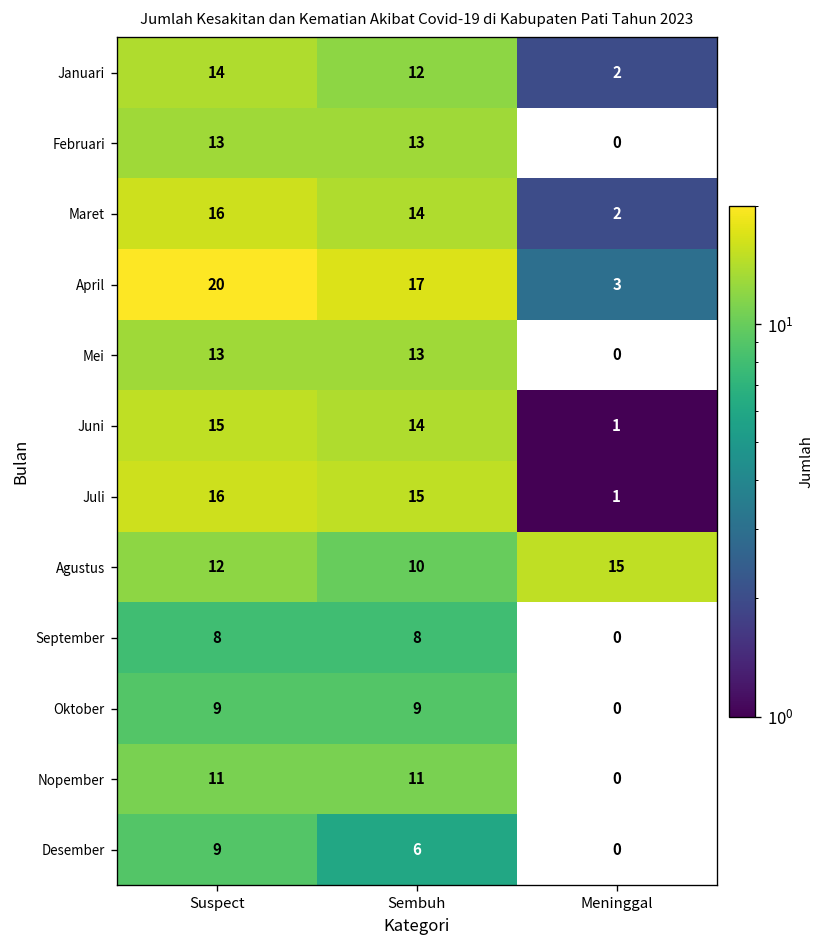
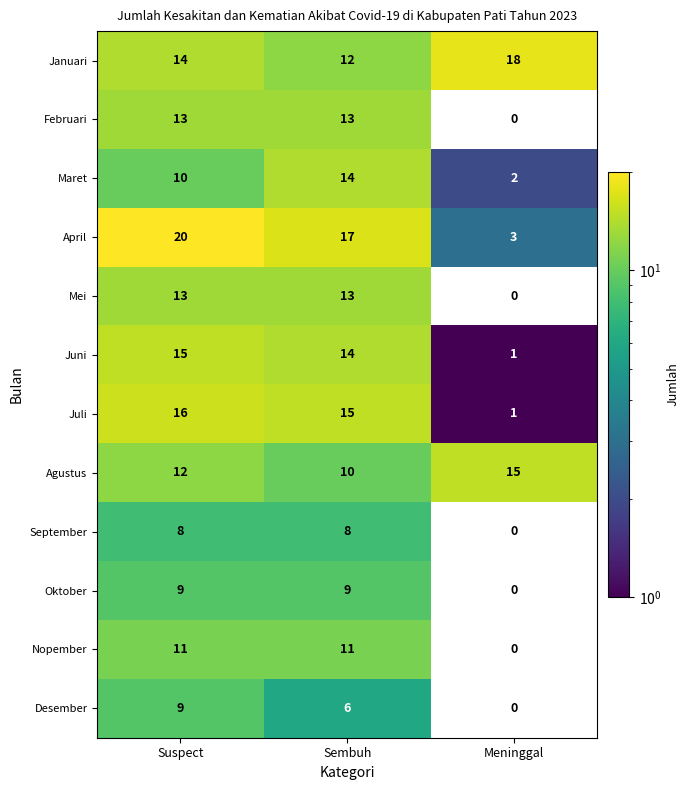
  {
    "Januari": {
      "Suspect": 14,
      "Sembuh": 12,
-     "Meninggal": 2
+     "Meninggal": 18
    },
    "Februari": {
      "Suspect": 13,
      "Sembuh": 13,
      "Meninggal": 0
    },
    "Maret": {
-     "Suspect": 16,
+     "Suspect": 10,
      "Sembuh": 14,
      "Meninggal": 2
    },
    "April": {
      "Suspect": 20,
      "Sembuh": 17,
      "Meninggal": 3
    },
    "Mei": {
      "Suspect": 13,
      "Sembuh": 13,
      "Meninggal": 0
    },
    "Juni": {
      "Suspect": 15,
      "Sembuh": 14,
      "Meninggal": 1
    },
    "Juli": {
      "Suspect": 16,
      "Sembuh": 15,
      "Meninggal": 1
    },
    "Agustus": {
      "Suspect": 12,
      "Sembuh": 10,
      "Meninggal": 15
    },
    "September": {
      "Suspect": 8,
      "Sembuh": 8,
      "Meninggal": 0
    },
    "Oktober": {
      "Suspect": 9,
      "Sembuh": 9,
      "Meninggal": 0
    },
    "Nopember": {
      "Suspect": 11,
      "Sembuh": 11,
      "Meninggal": 0
    },
    "Desember": {
      "Suspect": 9,
      "Sembuh": 6,
      "Meninggal": 0
    }
  }
